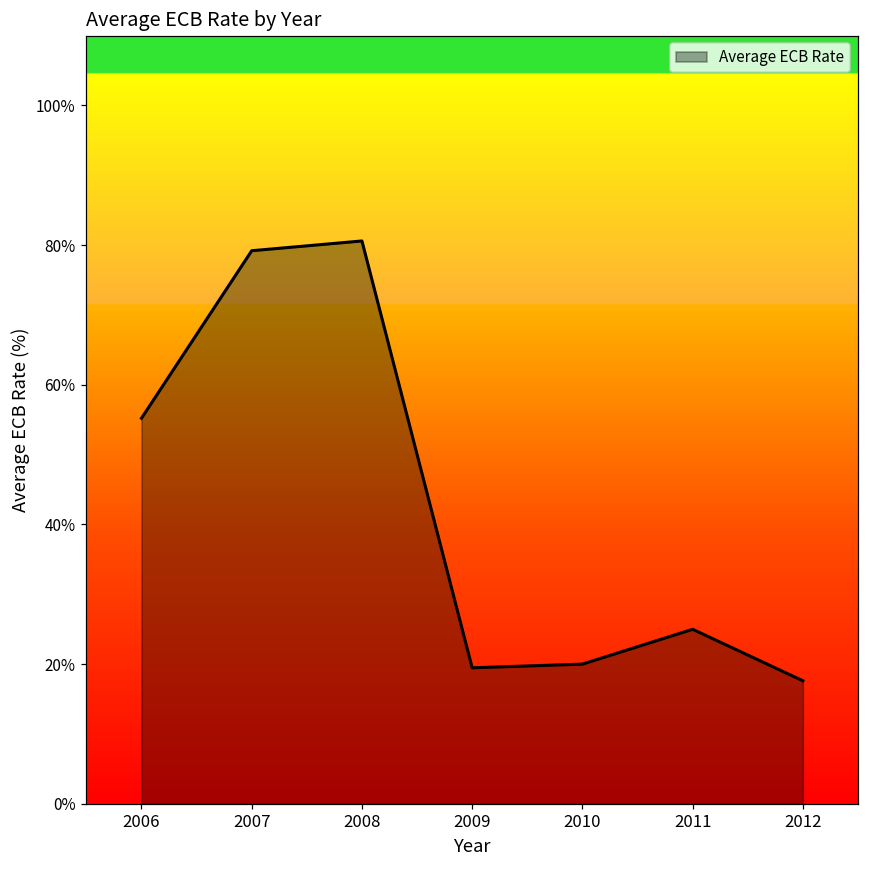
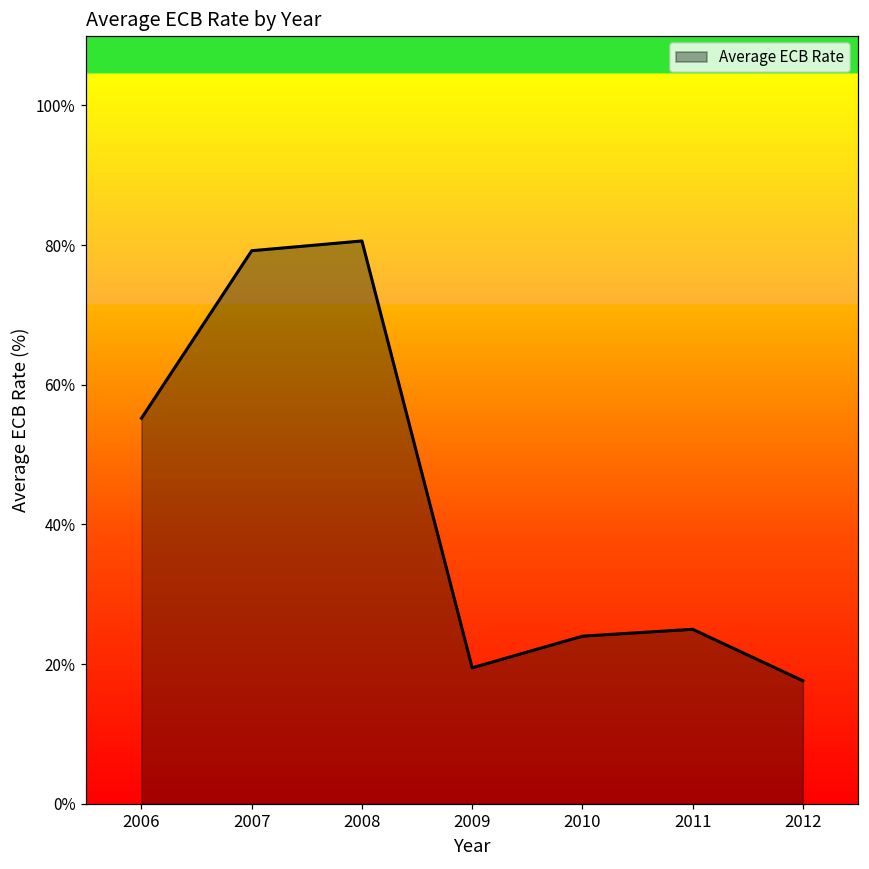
  {
    "2006": "55%",
    "2007": "79%",
    "2008": "81%",
    "2009": "19%",
-   "2010": "20%",
+   "2010": "24%",
    "2011": "25%",
    "2012": "18%"
  }
